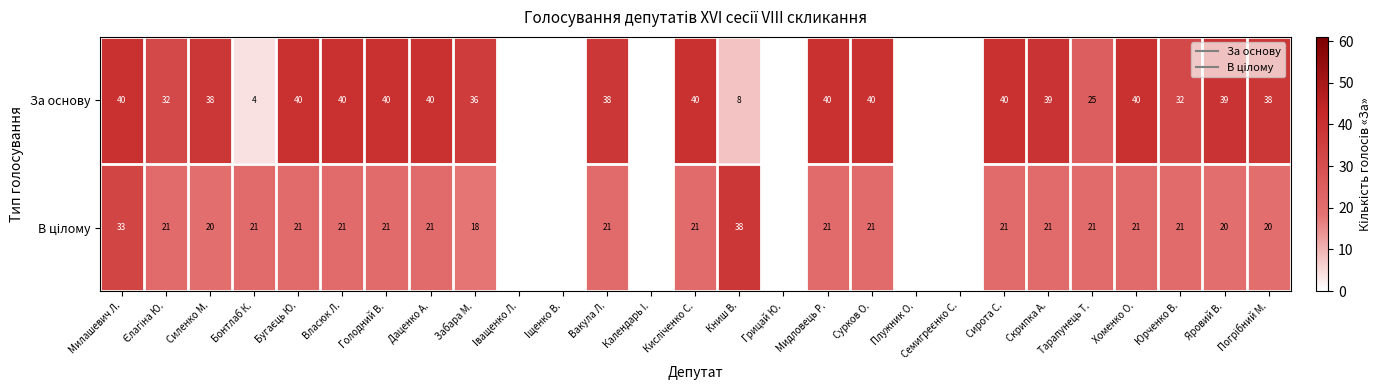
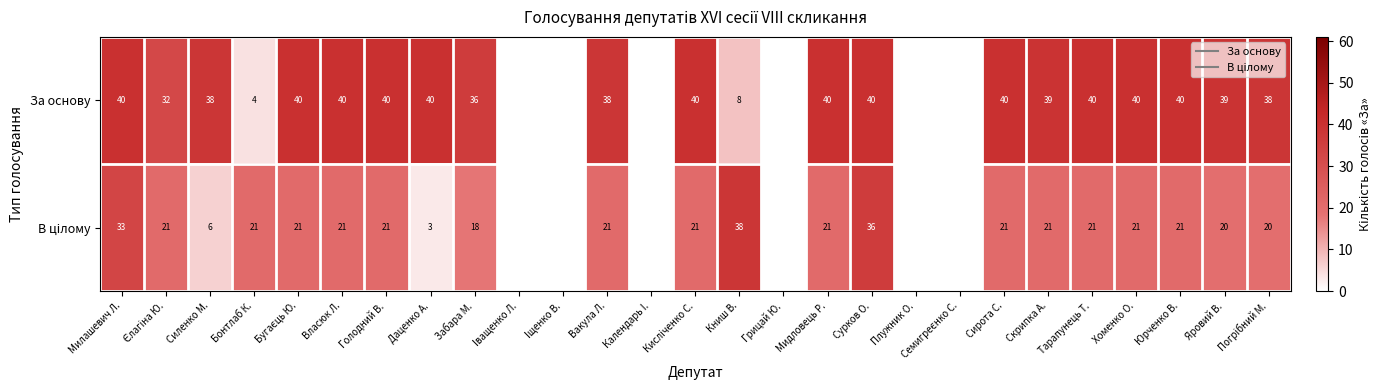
  {
    "За основу": {
      "Милашевич Л.": 40,
      "Єлагіна Ю.": 32,
      "Силенко М.": 38,
      "Бонтлаб К.": 4,
      "Бугаєць Ю.": 40,
      "Власюк Л.": 40,
      "Голодний В.": 40,
      "Даценко А.": 40,
      "Забара М.": 36,
      "Вакула Л.": 38,
      "Кисліченко С.": 40,
      "Книш В.": 8,
      "Мидловець Р.": 40,
      "Сурков О.": 40,
      "Сирота С.": 40,
      "Скрипка А.": 39,
-     "Тарапунець Т.": 25,
+     "Тарапунець Т.": 40,
      "Хоменко О.": 40,
-     "Юрченко В.": 32,
+     "Юрченко В.": 40,
      "Яровий В.": 39,
      "Погрібний М.": 38
    },
    "В цілому": {
      "Милашевич Л.": 33,
      "Єлагіна Ю.": 21,
-     "Силенко М.": 20,
+     "Силенко М.": 6,
      "Бонтлаб К.": 21,
      "Бугаєць Ю.": 21,
      "Власюк Л.": 21,
      "Голодний В.": 21,
-     "Даценко А.": 21,
+     "Даценко А.": 3,
      "Забара М.": 18,
      "Вакула Л.": 21,
      "Кисліченко С.": 21,
      "Книш В.": 38,
      "Мидловець Р.": 21,
-     "Сурков О.": 21,
+     "Сурков О.": 36,
      "Сирота С.": 21,
      "Скрипка А.": 21,
      "Тарапунець Т.": 21,
      "Хоменко О.": 21,
      "Юрченко В.": 21,
      "Яровий В.": 20,
      "Погрібний М.": 20
    }
  }
